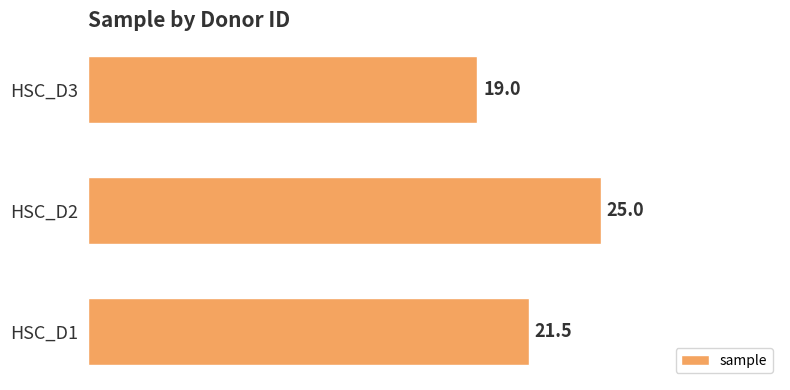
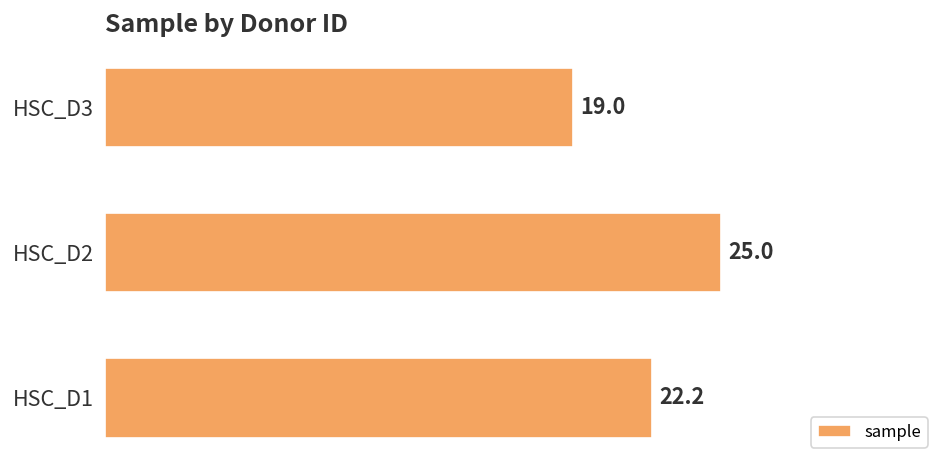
  {
    "HSC_D3": 19.0,
    "HSC_D2": 25.0,
-   "HSC_D1": 21.5
+   "HSC_D1": 22.2
  }
